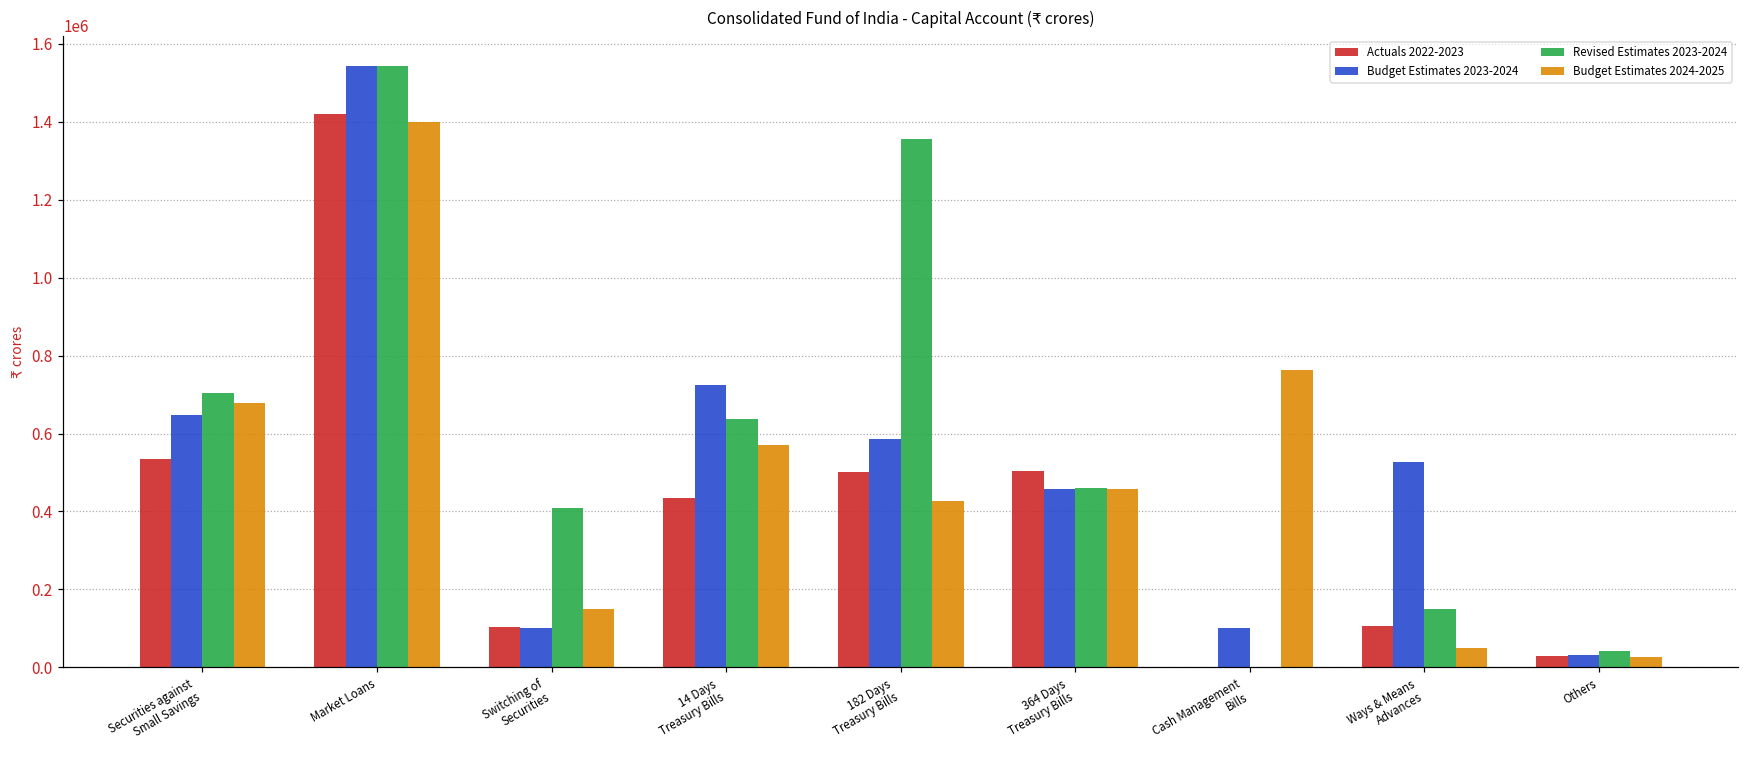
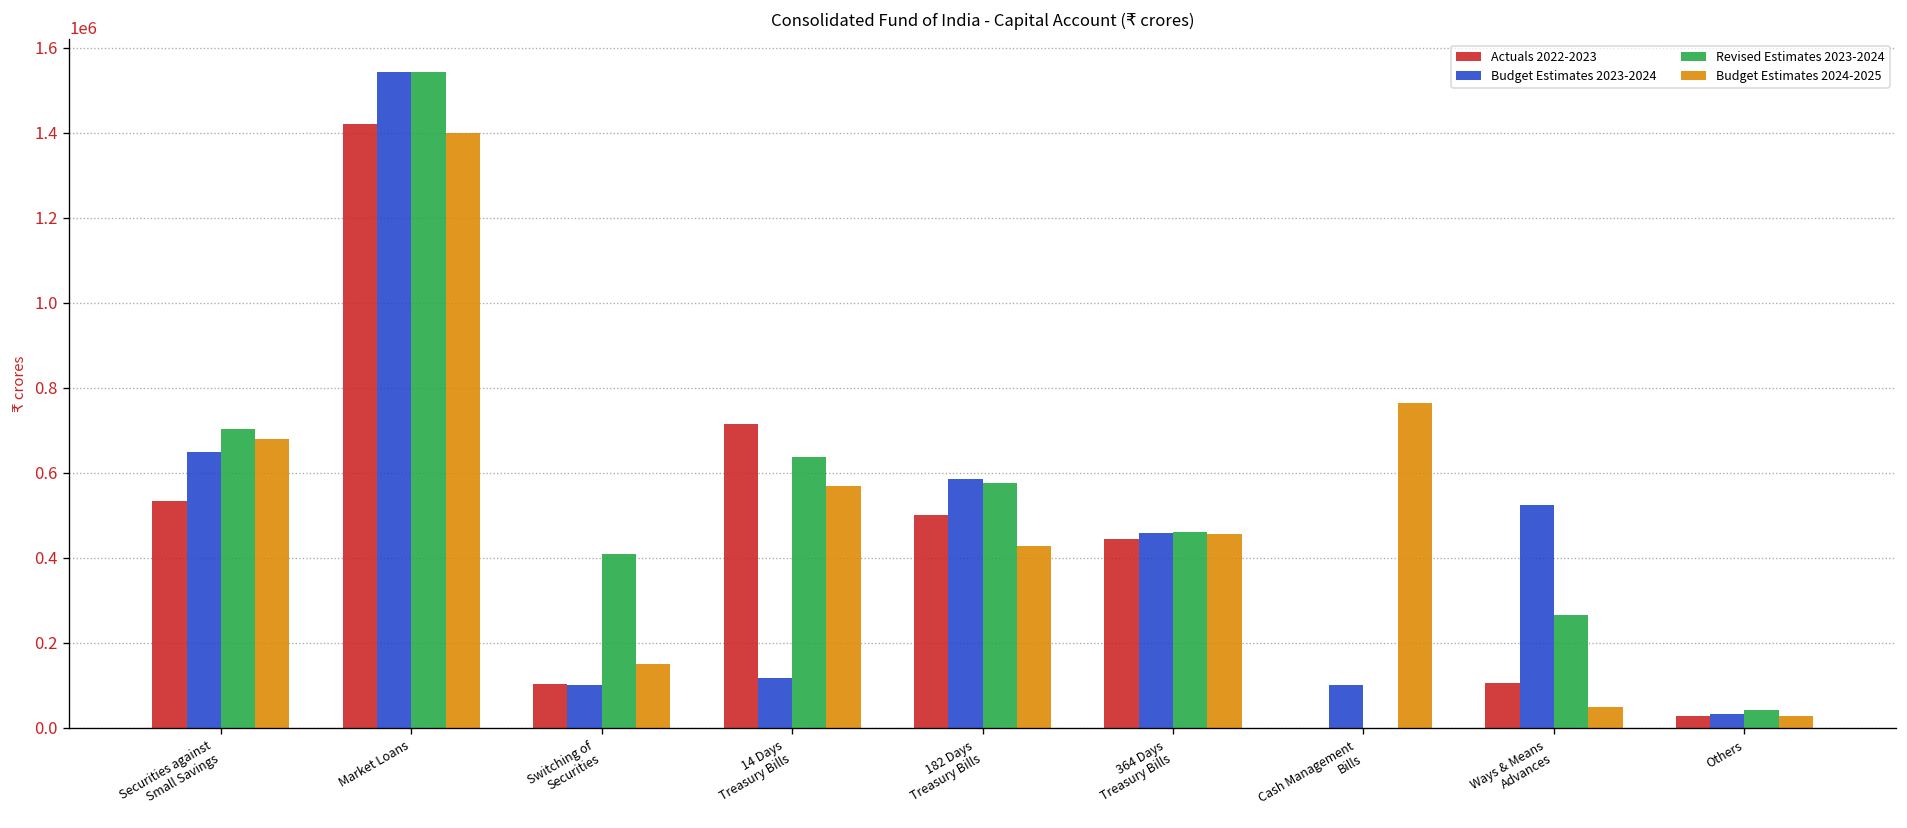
  {
    "Actuals 2022-2023": {
      "Securities against Small Savings": 530000,
      "Market Loans": 1420000,
      "Switching of Securities": 100000,
-     "14 Days Treasury Bills": 430000,
+     "14 Days Treasury Bills": 720000,
      "182 Days Treasury Bills": 500000,
-     "364 Days Treasury Bills": 500000,
+     "364 Days Treasury Bills": 450000,
      "Cash Management Bills": 0,
      "Ways & Means Advances": 110000,
      "Others": 30000
    },
    "Budget Estimates 2023-2024": {
      "Securities against Small Savings": 650000,
      "Market Loans": 1540000,
      "Switching of Securities": 100000,
-     "14 Days Treasury Bills": 720000,
+     "14 Days Treasury Bills": 120000,
      "182 Days Treasury Bills": 590000,
      "364 Days Treasury Bills": 460000,
      "Cash Management Bills": 100000,
      "Ways & Means Advances": 530000,
      "Others": 30000
    },
    "Revised Estimates 2023-2024": {
      "Securities against Small Savings": 700000,
      "Market Loans": 1540000,
      "Switching of Securities": 410000,
      "14 Days Treasury Bills": 640000,
-     "182 Days Treasury Bills": 1360000,
+     "182 Days Treasury Bills": 580000,
      "364 Days Treasury Bills": 460000,
      "Cash Management Bills": 0,
-     "Ways & Means Advances": 150000,
+     "Ways & Means Advances": 270000,
      "Others": 40000
    },
    "Budget Estimates 2024-2025": {
      "Securities against Small Savings": 680000,
      "Market Loans": 1400000,
      "Switching of Securities": 150000,
      "14 Days Treasury Bills": 570000,
      "182 Days Treasury Bills": 430000,
      "364 Days Treasury Bills": 460000,
      "Cash Management Bills": 760000,
      "Ways & Means Advances": 50000,
      "Others": 30000
    }
  }
